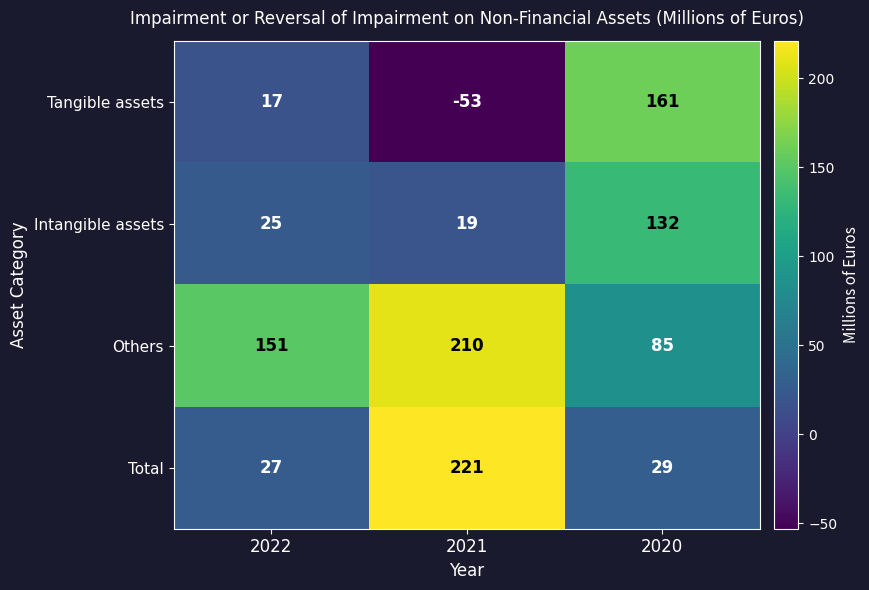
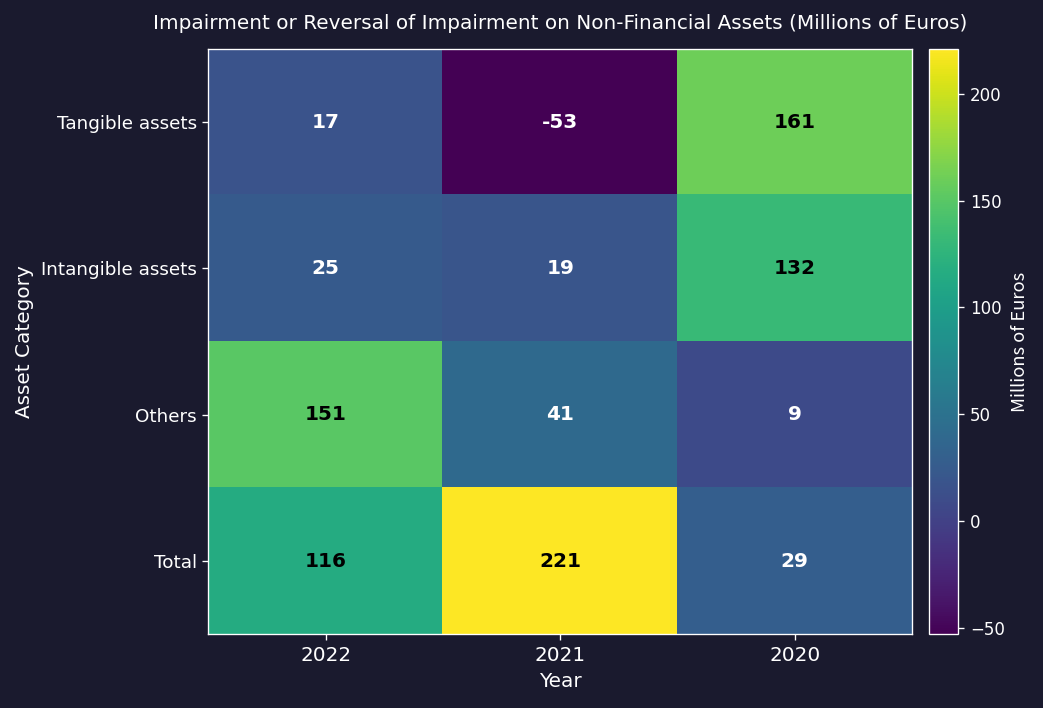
  {
    "Tangible assets": {
      "2022": 17,
      "2021": -53,
      "2020": 161
    },
    "Intangible assets": {
      "2022": 25,
      "2021": 19,
      "2020": 132
    },
    "Others": {
      "2022": 151,
-     "2021": 210,
-     "2020": 85
+     "2021": 41,
+     "2020": 9
    },
    "Total": {
-     "2022": 27,
+     "2022": 116,
      "2021": 221,
      "2020": 29
    }
  }
